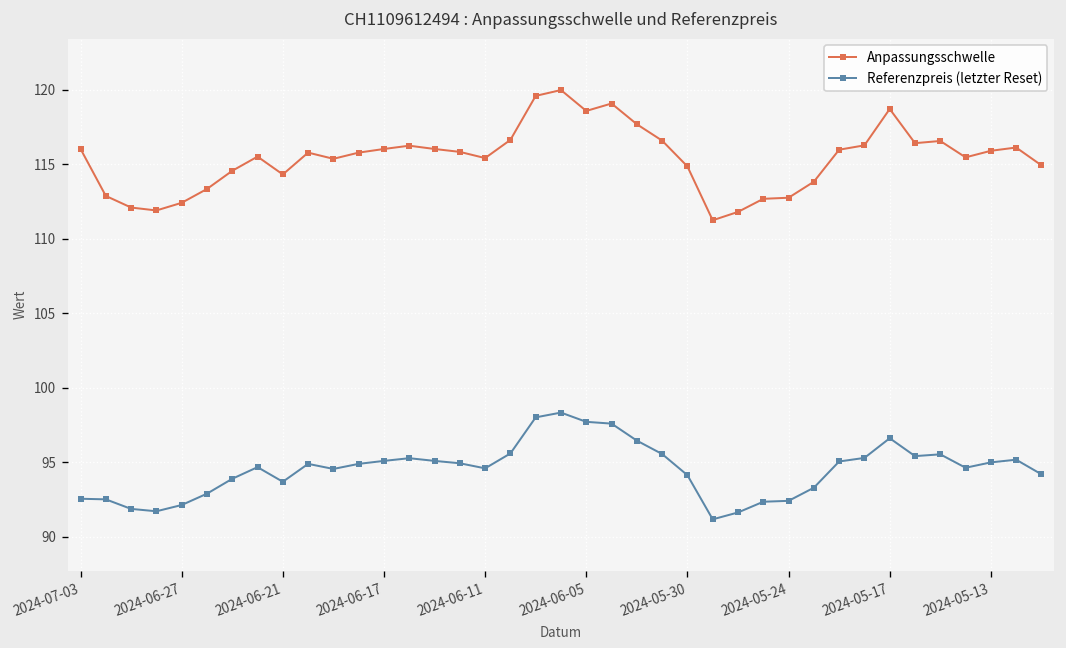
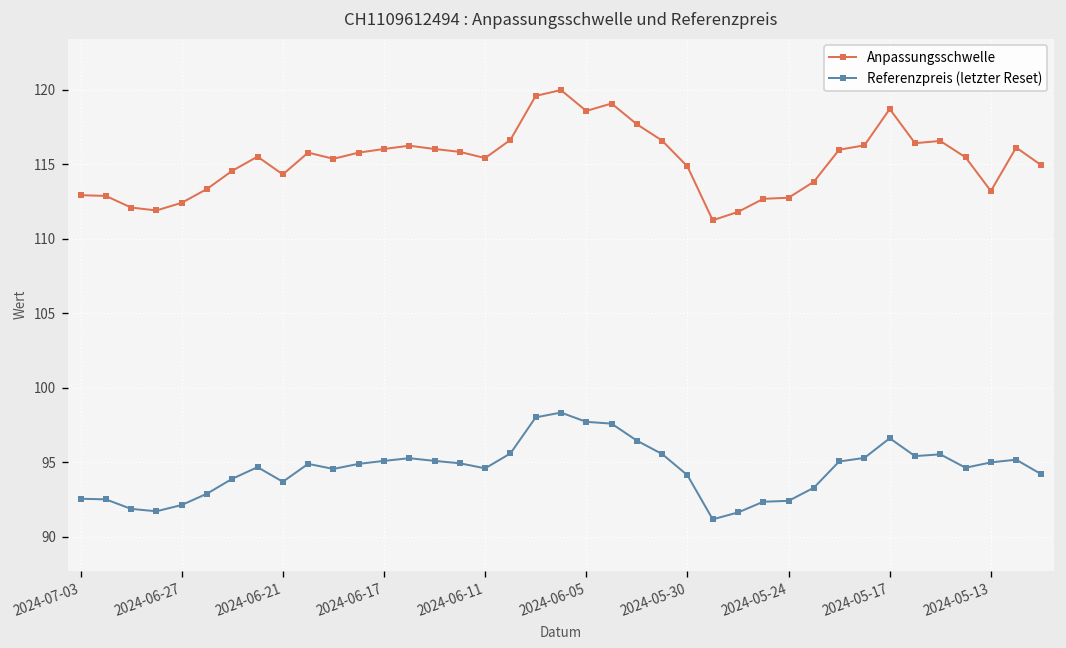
  {
    "Anpassungsschwelle": {
-     "2024-07-03": 116.0,
+     "2024-07-03": 112.9,
      "2024-06-27": 112.4,
      "2024-06-21": 114.3,
      "2024-06-17": 116.0,
      "2024-06-11": 115.4,
      "2024-06-05": 118.6,
      "2024-05-30": 114.9,
      "2024-05-24": 112.8,
      "2024-05-17": 118.7,
-     "2024-05-13": 115.9
+     "2024-05-13": 113.2
    },
    "Referenzpreis (letzter Reset)": {
      "2024-07-03": 92.6,
      "2024-06-27": 92.1,
      "2024-06-21": 93.7,
      "2024-06-17": 95.1,
      "2024-06-11": 94.6,
      "2024-06-05": 97.7,
      "2024-05-30": 94.1,
      "2024-05-24": 92.4,
      "2024-05-17": 96.6,
      "2024-05-13": 95.0
    }
  }
